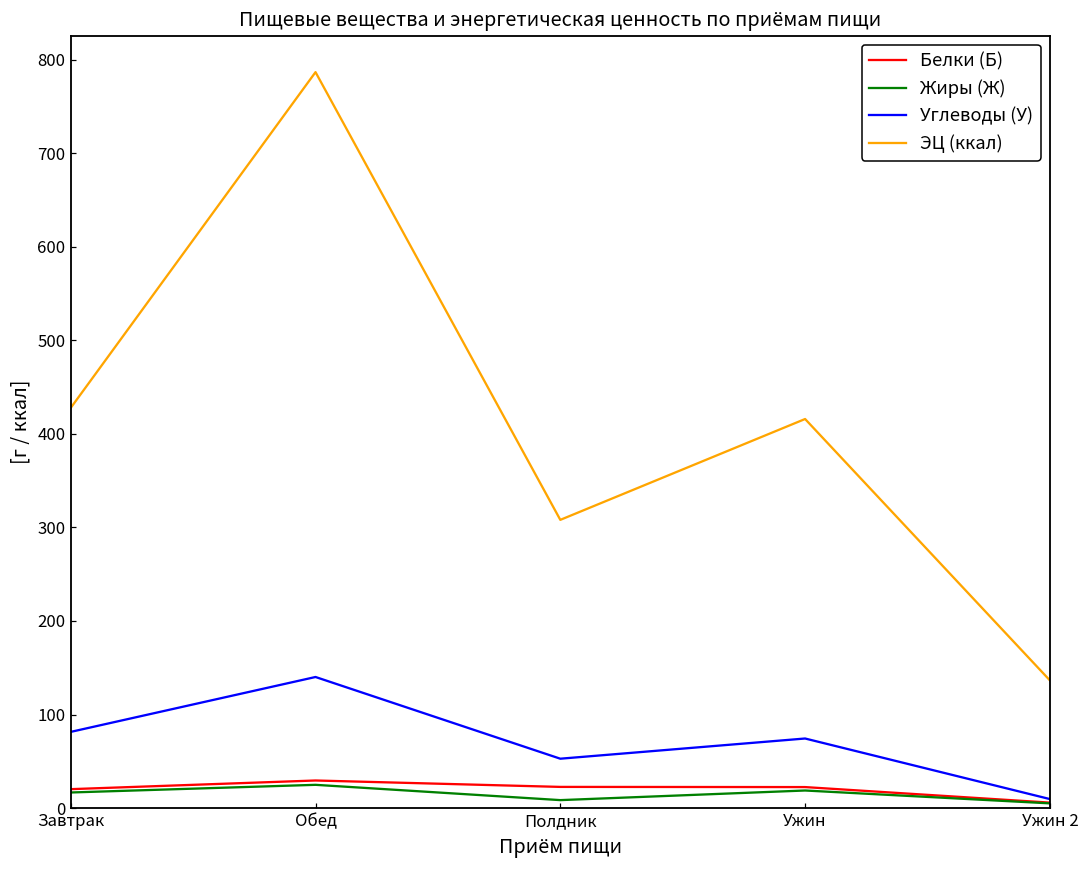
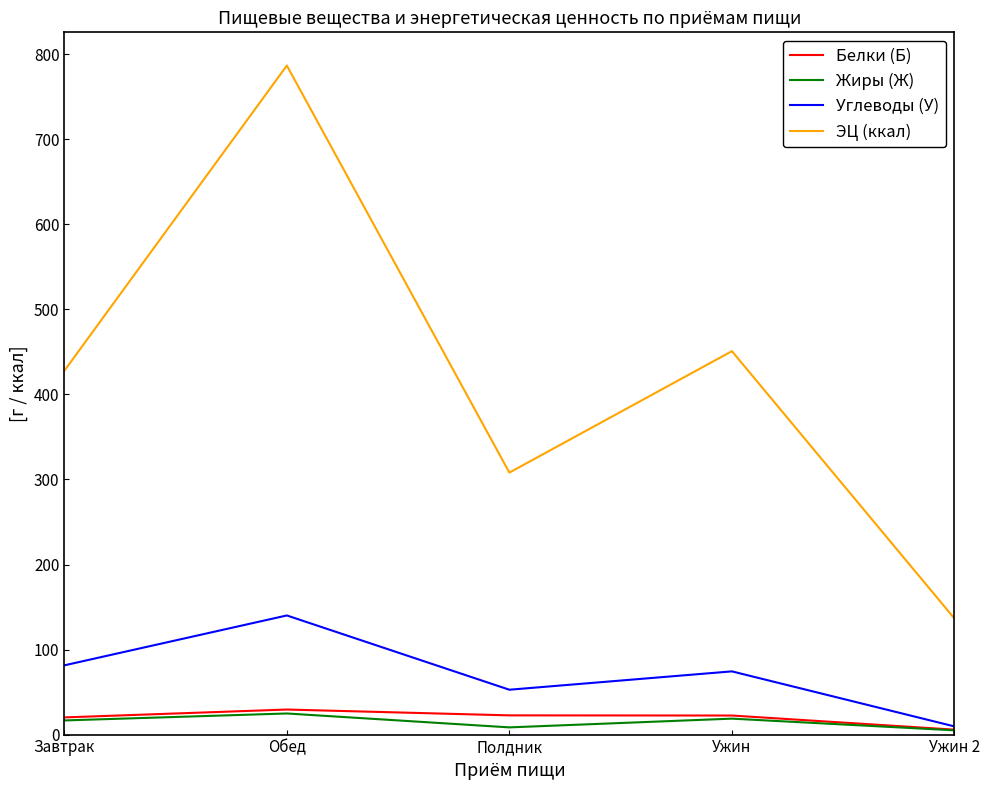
  {
    "Белки (Б)": {
      "Завтрак": 20,
      "Обед": 30,
      "Полдник": 20,
      "Ужин": 20
    },
    "Жиры (Ж)": {
      "Завтрак": 20,
      "Обед": 20,
      "Полдник": 10,
      "Ужин": 20
    },
    "Углеводы (У)": {
      "Завтрак": 80,
      "Обед": 140,
      "Полдник": 50,
      "Ужин": 70,
      "Ужин 2": 10
    },
    "ЭЦ (ккал)": {
      "Завтрак": 430,
      "Обед": 790,
      "Полдник": 310,
-     "Ужин": 420,
+     "Ужин": 450,
      "Ужин 2": 140
    }
  }
